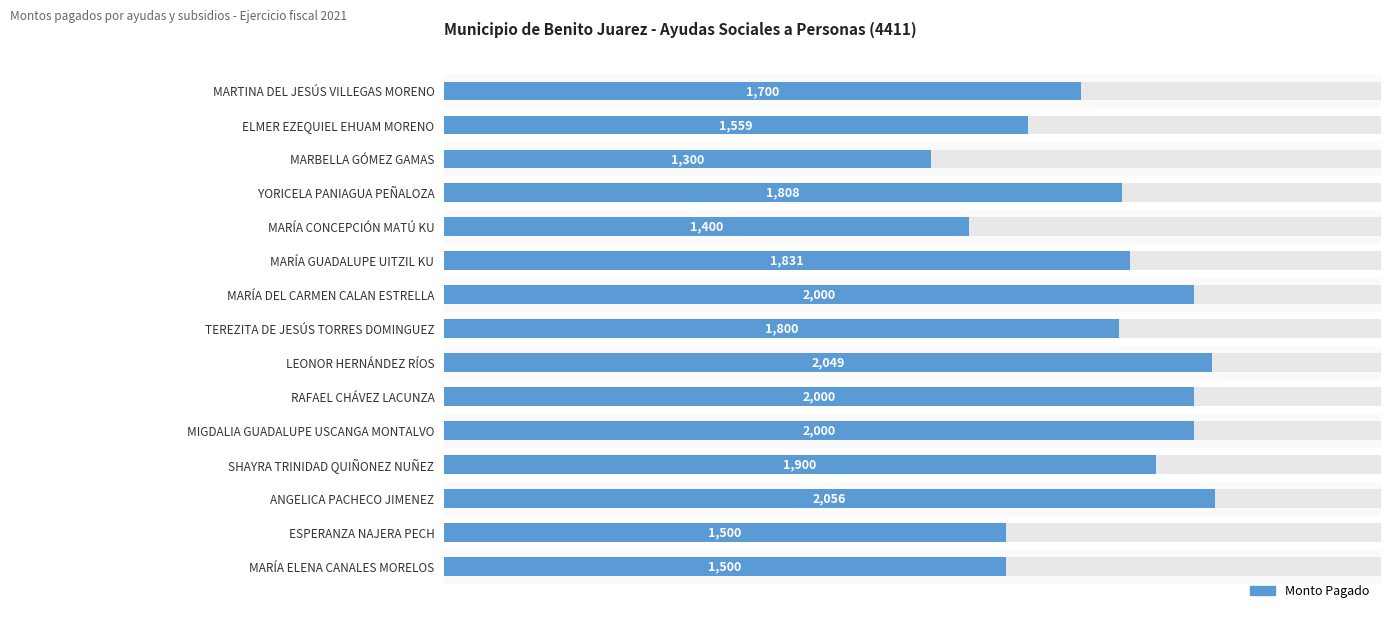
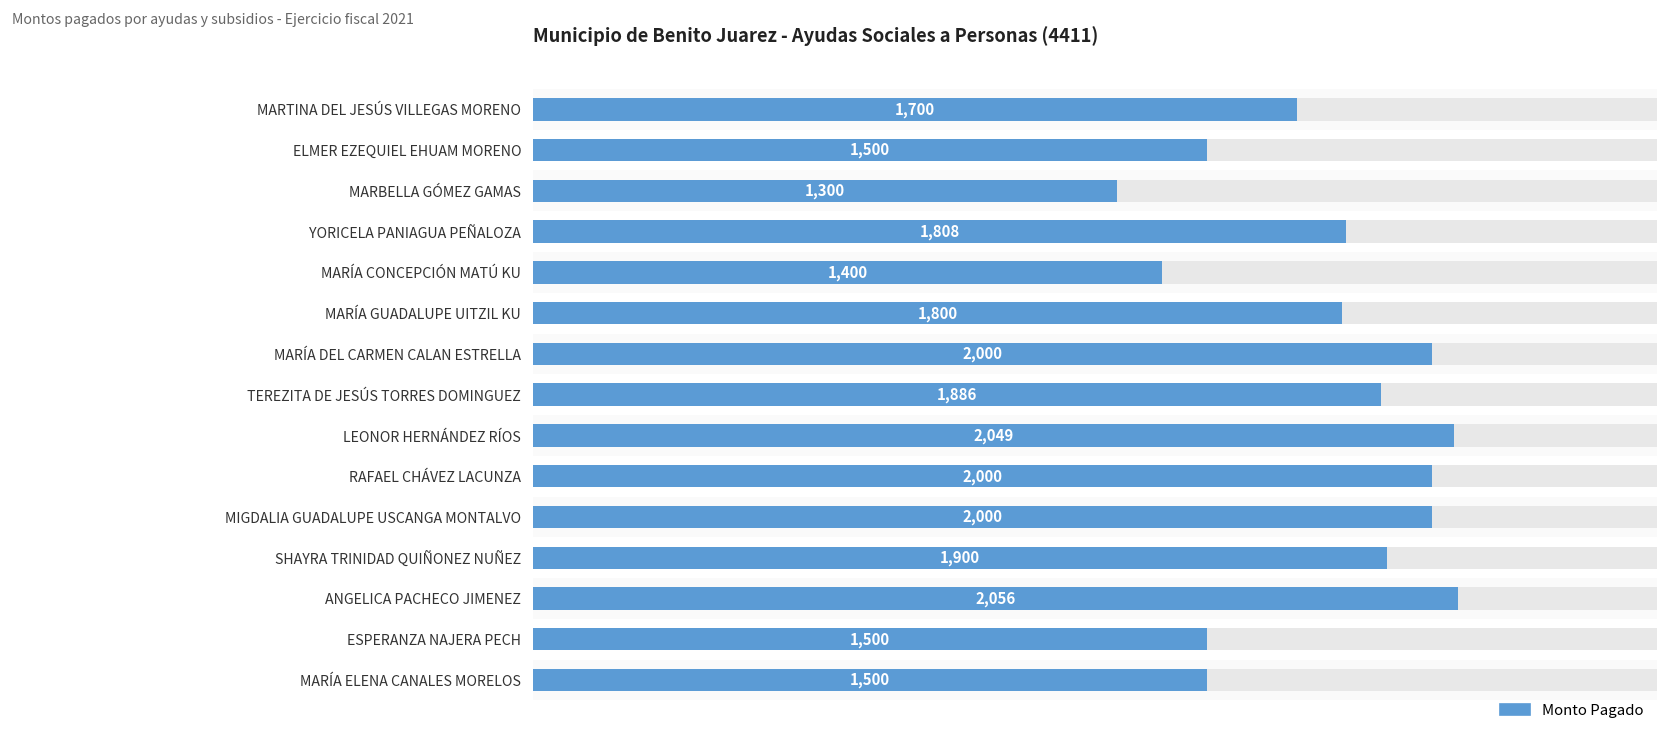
  {
    "Monto Pagado": {
-     "ELMER EZEQUIEL EHUAM MORENO": "1,559",
-     "MARÍA GUADALUPE UITZIL KU": "1,831",
-     "TEREZITA DE JESÚS TORRES DOMINGUEZ": "1,800"
+     "ELMER EZEQUIEL EHUAM MORENO": "1,500",
+     "MARÍA GUADALUPE UITZIL KU": "1,800",
+     "TEREZITA DE JESÚS TORRES DOMINGUEZ": "1,886"
    }
  }
